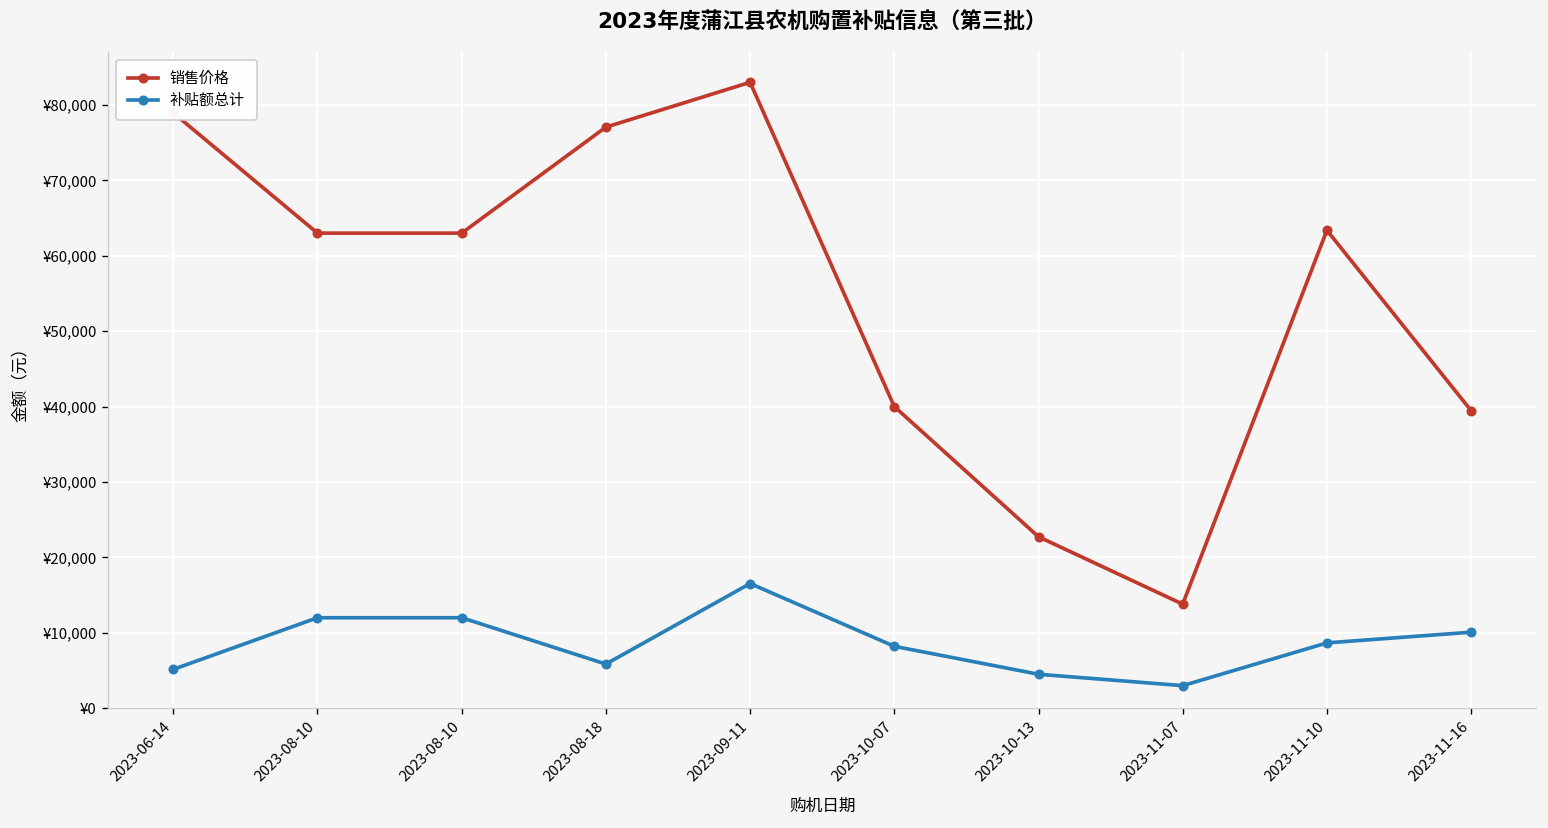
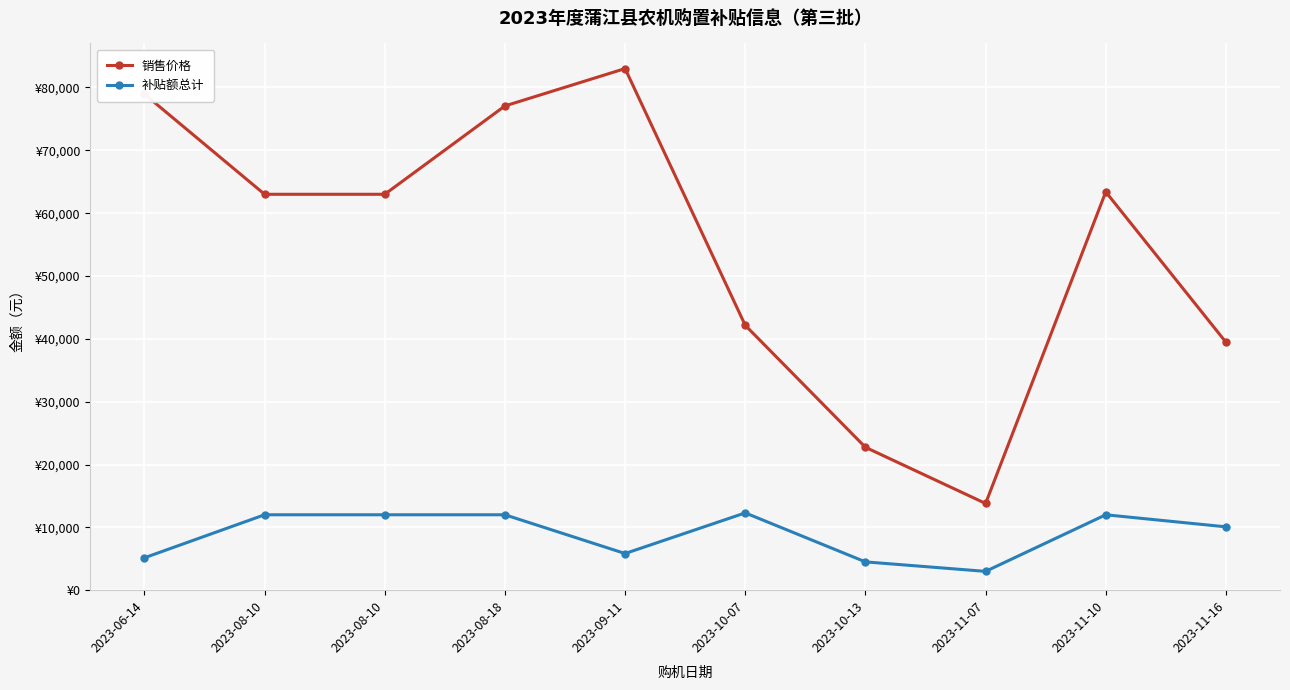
  {
    "销售价格": {
      "2023-08-18": "¥77,000",
      "2023-09-11": "¥83,000",
-     "2023-10-07": "¥40,000",
+     "2023-10-07": "¥42,000",
      "2023-10-13": "¥23,000",
      "2023-11-07": "¥14,000",
      "2023-11-10": "¥63,000",
      "2023-11-16": "¥39,000"
    },
    "补贴额总计": {
      "2023-06-14": "¥5,000",
-     "2023-08-18": "¥6,000",
-     "2023-09-11": "¥17,000",
-     "2023-10-07": "¥8,000",
+     "2023-08-18": "¥12,000",
+     "2023-09-11": "¥6,000",
+     "2023-10-07": "¥12,000",
      "2023-10-13": "¥5,000",
      "2023-11-07": "¥3,000",
-     "2023-11-10": "¥9,000",
+     "2023-11-10": "¥12,000",
      "2023-11-16": "¥10,000"
    }
  }
